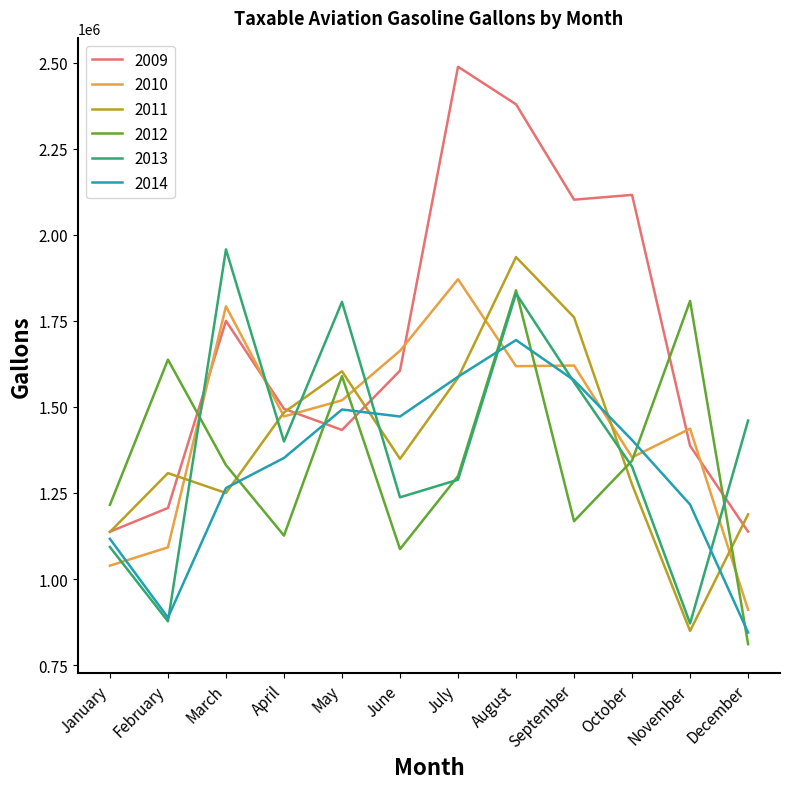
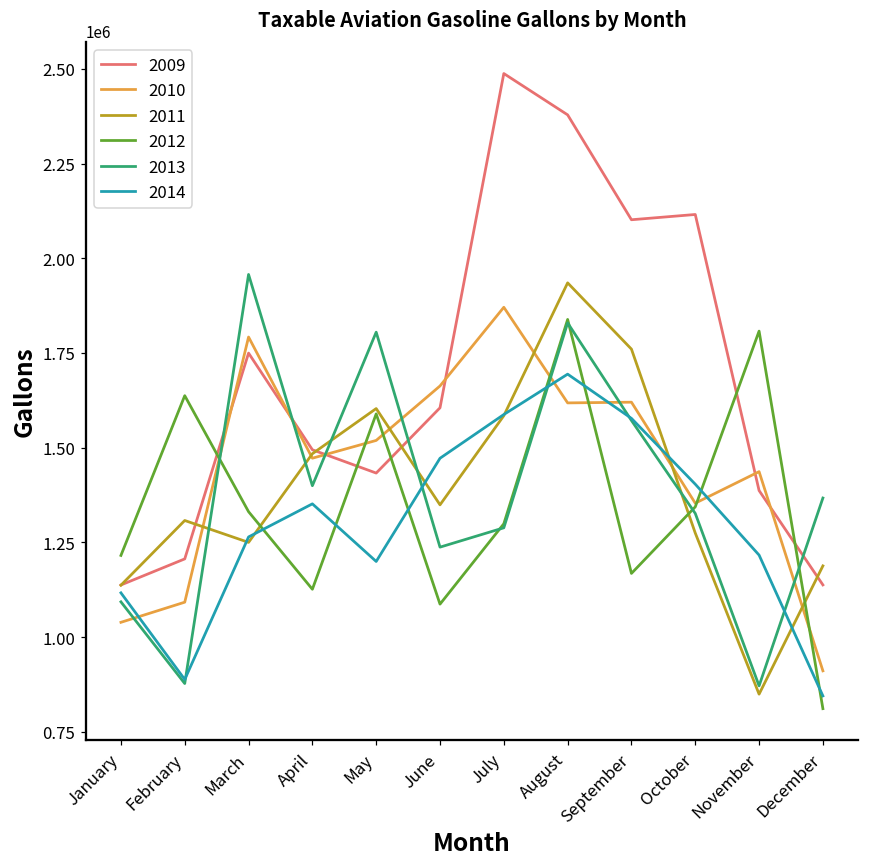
  {
    "2009": {
      "February": 1210000,
      "March": 1750000,
      "April": 1490000,
      "May": 1430000,
      "June": 1610000,
      "July": 2490000,
      "August": 2380000,
      "September": 2100000,
      "October": 2120000,
      "November": 1390000,
      "December": 1140000
    },
    "2012": {
      "January": 1220000,
      "February": 1640000,
      "March": 1330000,
      "April": 1130000,
      "May": 1590000,
      "June": 1090000,
      "July": 1300000,
      "August": 1840000,
      "September": 1170000,
      "October": 1340000,
      "November": 1810000,
      "December": 810000
    },
    "2013": {
      "January": 1090000,
      "February": 880000,
      "March": 1960000,
      "April": 1400000,
      "May": 1800000,
      "June": 1240000,
      "July": 1290000,
      "August": 1830000,
      "October": 1330000,
      "November": 870000,
-     "December": 1460000
+     "December": 1370000
    },
    "2014": {
      "January": 1120000,
      "February": 890000,
      "March": 1260000,
      "April": 1350000,
-     "May": 1490000,
+     "May": 1200000,
      "June": 1470000,
      "August": 1690000,
      "October": 1400000,
      "November": 1220000,
      "December": 840000
    }
  }
